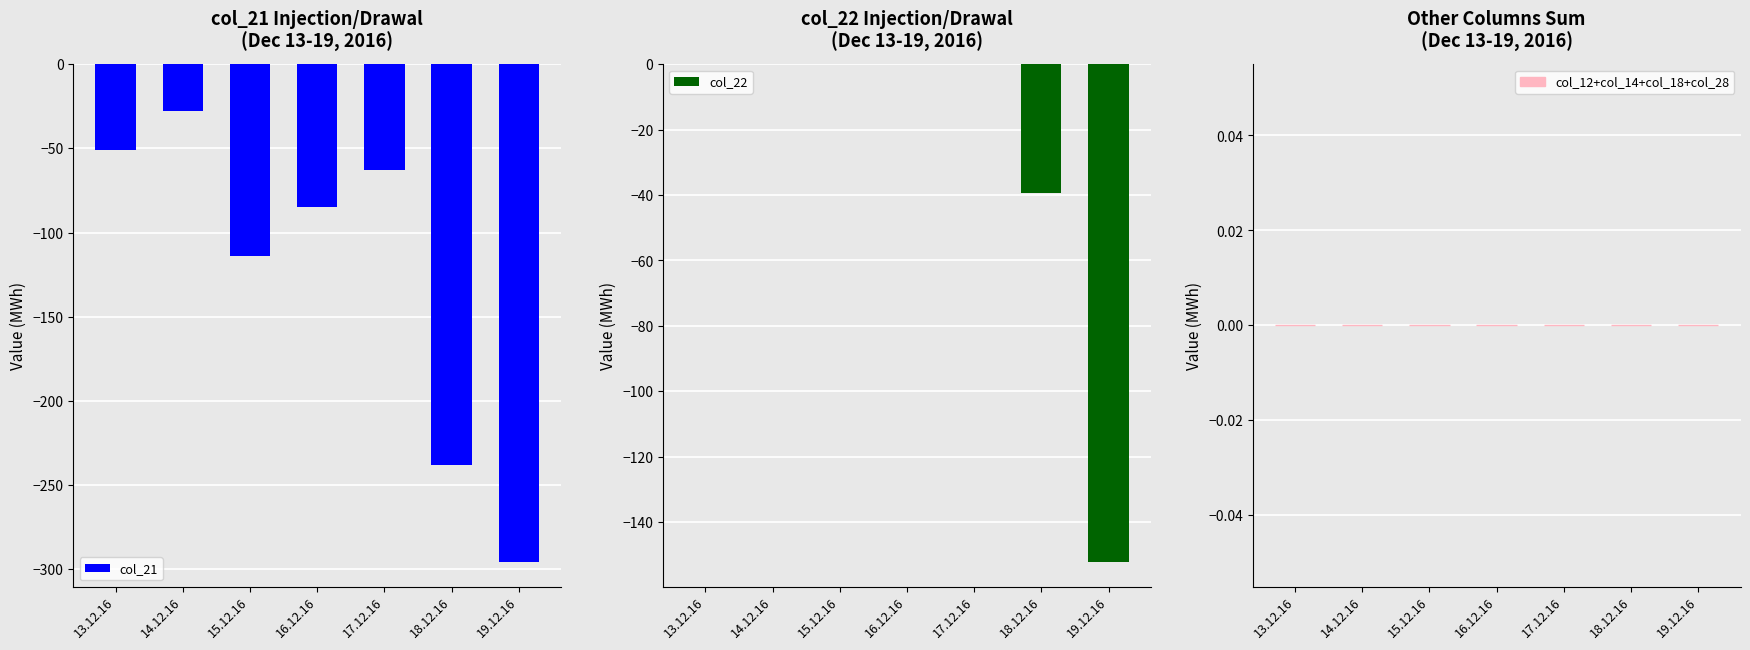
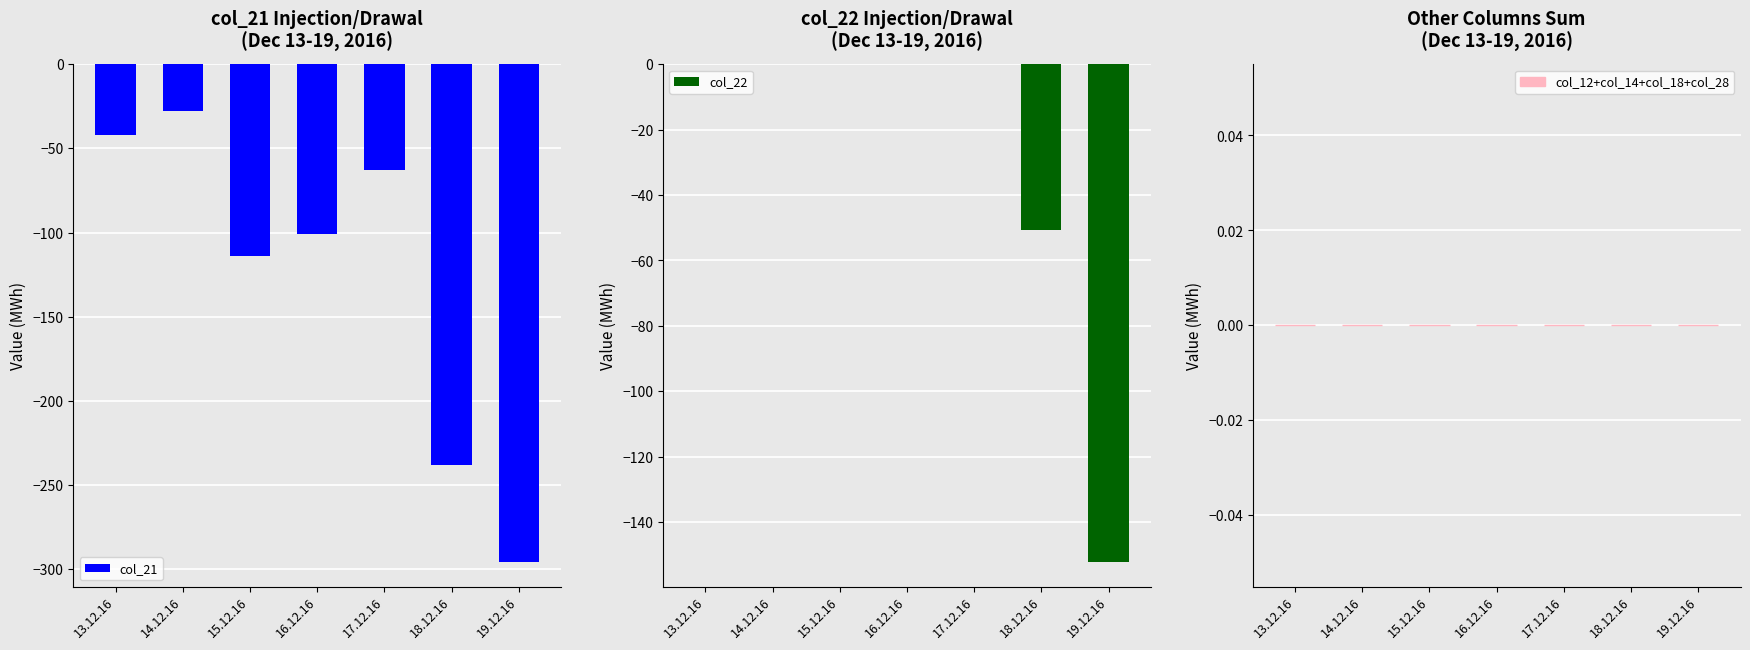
  {
    "col_21 Injection/Drawal (Dec 13-19, 2016)": {
-     "13.12.16": -51,
+     "13.12.16": -42,
      "14.12.16": -28,
      "15.12.16": -114,
-     "16.12.16": -85,
+     "16.12.16": -101,
      "17.12.16": -63,
      "18.12.16": -238,
      "19.12.16": -296
    },
    "col_22 Injection/Drawal (Dec 13-19, 2016)": {
      "13.12.16": 0,
      "14.12.16": 0,
      "15.12.16": 0,
      "16.12.16": 0,
      "17.12.16": 0,
-     "18.12.16": -39,
+     "18.12.16": -51,
      "19.12.16": -152
    },
    "Other Columns Sum (Dec 13-19, 2016)": {
      "13.12.16": 0.000,
      "14.12.16": 0.000,
      "15.12.16": 0.000,
      "16.12.16": 0.000,
      "17.12.16": 0.000,
      "18.12.16": 0.000,
      "19.12.16": 0.000
    }
  }
